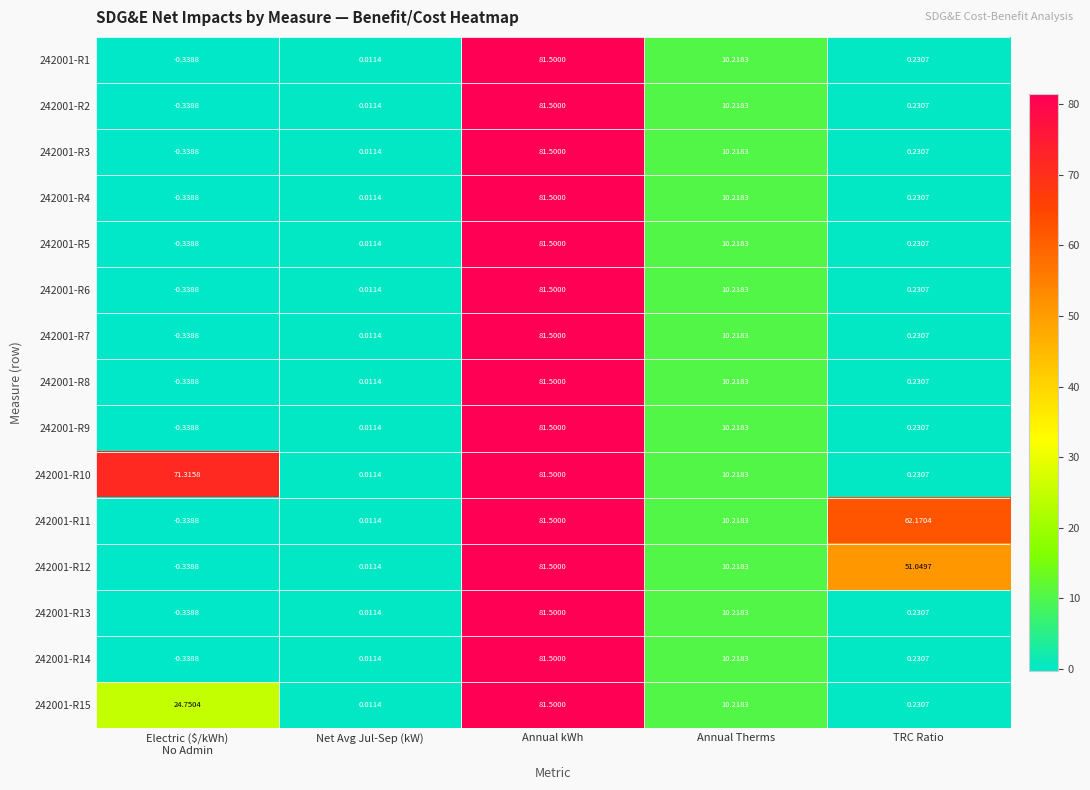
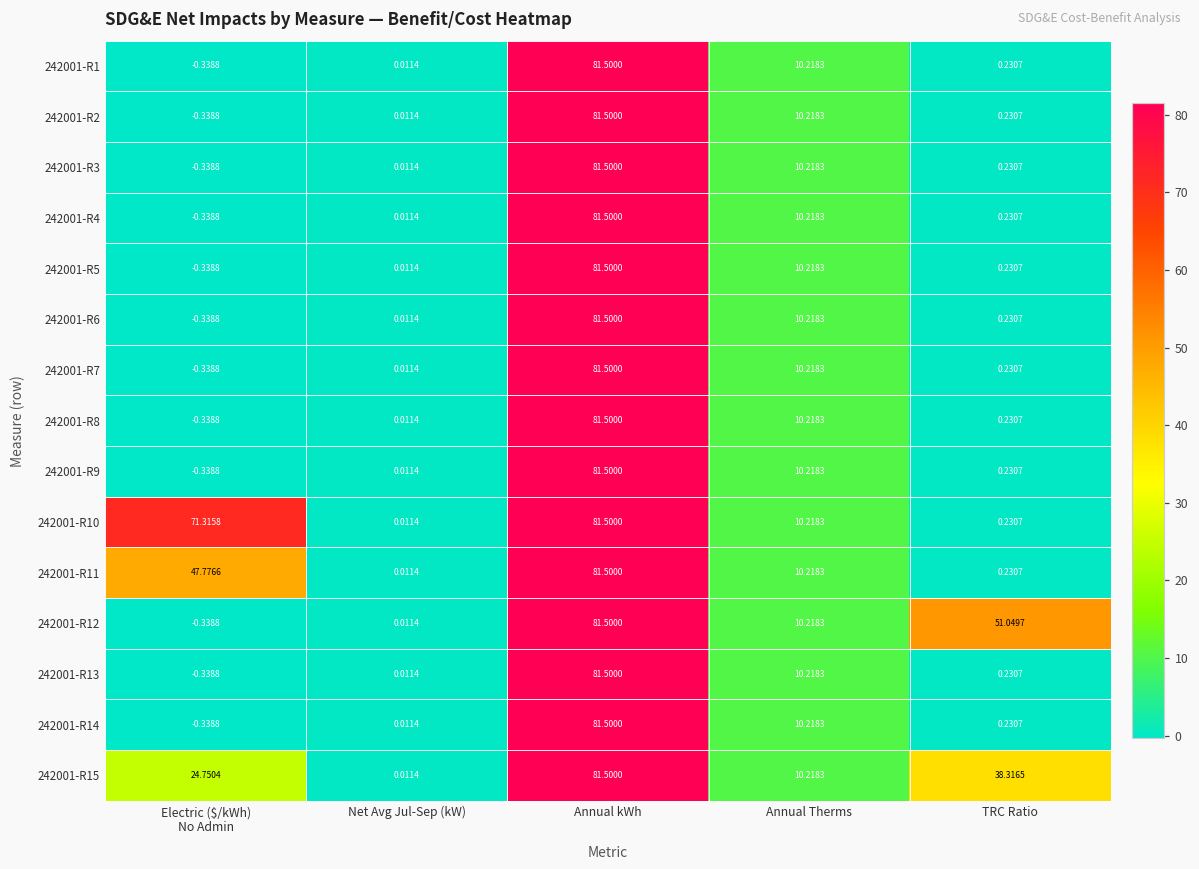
  {
    "242001-R1": {
      "Electric ($/kWh) No Admin": -0.3388,
      "Net Avg Jul-Sep (kW)": 0.0114,
      "Annual kWh": 81.5000,
      "Annual Therms": 10.2183,
      "TRC Ratio": 0.2307
    },
    "242001-R2": {
      "Electric ($/kWh) No Admin": -0.3388,
      "Net Avg Jul-Sep (kW)": 0.0114,
      "Annual kWh": 81.5000,
      "Annual Therms": 10.2183,
      "TRC Ratio": 0.2307
    },
    "242001-R3": {
      "Electric ($/kWh) No Admin": -0.3388,
      "Net Avg Jul-Sep (kW)": 0.0114,
      "Annual kWh": 81.5000,
      "Annual Therms": 10.2183,
      "TRC Ratio": 0.2307
    },
    "242001-R4": {
      "Electric ($/kWh) No Admin": -0.3388,
      "Net Avg Jul-Sep (kW)": 0.0114,
      "Annual kWh": 81.5000,
      "Annual Therms": 10.2183,
      "TRC Ratio": 0.2307
    },
    "242001-R5": {
      "Electric ($/kWh) No Admin": -0.3388,
      "Net Avg Jul-Sep (kW)": 0.0114,
      "Annual kWh": 81.5000,
      "Annual Therms": 10.2183,
      "TRC Ratio": 0.2307
    },
    "242001-R6": {
      "Electric ($/kWh) No Admin": -0.3388,
      "Net Avg Jul-Sep (kW)": 0.0114,
      "Annual kWh": 81.5000,
      "Annual Therms": 10.2183,
      "TRC Ratio": 0.2307
    },
    "242001-R7": {
      "Electric ($/kWh) No Admin": -0.3388,
      "Net Avg Jul-Sep (kW)": 0.0114,
      "Annual kWh": 81.5000,
      "Annual Therms": 10.2183,
      "TRC Ratio": 0.2307
    },
    "242001-R8": {
      "Electric ($/kWh) No Admin": -0.3388,
      "Net Avg Jul-Sep (kW)": 0.0114,
      "Annual kWh": 81.5000,
      "Annual Therms": 10.2183,
      "TRC Ratio": 0.2307
    },
    "242001-R9": {
      "Electric ($/kWh) No Admin": -0.3388,
      "Net Avg Jul-Sep (kW)": 0.0114,
      "Annual kWh": 81.5000,
      "Annual Therms": 10.2183,
      "TRC Ratio": 0.2307
    },
    "242001-R10": {
      "Electric ($/kWh) No Admin": 71.3158,
      "Net Avg Jul-Sep (kW)": 0.0114,
      "Annual kWh": 81.5000,
      "Annual Therms": 10.2183,
      "TRC Ratio": 0.2307
    },
    "242001-R11": {
-     "Electric ($/kWh) No Admin": -0.3388,
+     "Electric ($/kWh) No Admin": 47.7766,
      "Net Avg Jul-Sep (kW)": 0.0114,
      "Annual kWh": 81.5000,
      "Annual Therms": 10.2183,
-     "TRC Ratio": 62.1704
+     "TRC Ratio": 0.2307
    },
    "242001-R12": {
      "Electric ($/kWh) No Admin": -0.3388,
      "Net Avg Jul-Sep (kW)": 0.0114,
      "Annual kWh": 81.5000,
      "Annual Therms": 10.2183,
      "TRC Ratio": 51.0497
    },
    "242001-R13": {
      "Electric ($/kWh) No Admin": -0.3388,
      "Net Avg Jul-Sep (kW)": 0.0114,
      "Annual kWh": 81.5000,
      "Annual Therms": 10.2183,
      "TRC Ratio": 0.2307
    },
    "242001-R14": {
      "Electric ($/kWh) No Admin": -0.3388,
      "Net Avg Jul-Sep (kW)": 0.0114,
      "Annual kWh": 81.5000,
      "Annual Therms": 10.2183,
      "TRC Ratio": 0.2307
    },
    "242001-R15": {
      "Electric ($/kWh) No Admin": 24.7504,
      "Net Avg Jul-Sep (kW)": 0.0114,
      "Annual kWh": 81.5000,
      "Annual Therms": 10.2183,
-     "TRC Ratio": 0.2307
+     "TRC Ratio": 38.3165
    }
  }
